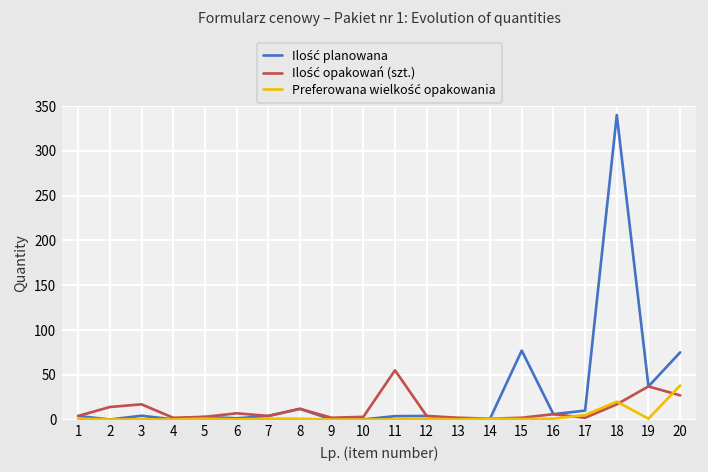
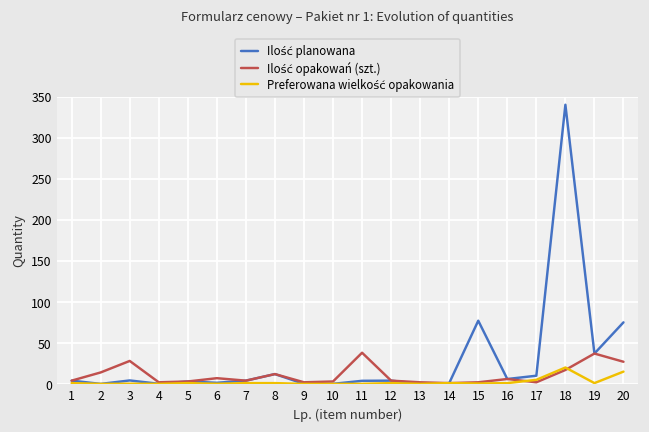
  {
    "Ilość planowana": {
      "3": 0,
      "11": 0,
      "15": 80,
      "17": 10,
      "18": 340,
      "20": 80
    },
    "Ilość opakowań (szt.)": {
      "2": 10,
-     "3": 20,
+     "3": 30,
      "6": 10,
-     "11": 60,
+     "11": 40,
      "20": 30
    },
    "Preferowana wielkość opakowania": {
      "3": 0,
      "8": 0,
      "11": 0,
      "16": 0,
      "19": 0,
-     "20": 40
+     "20": 20
    }
  }
